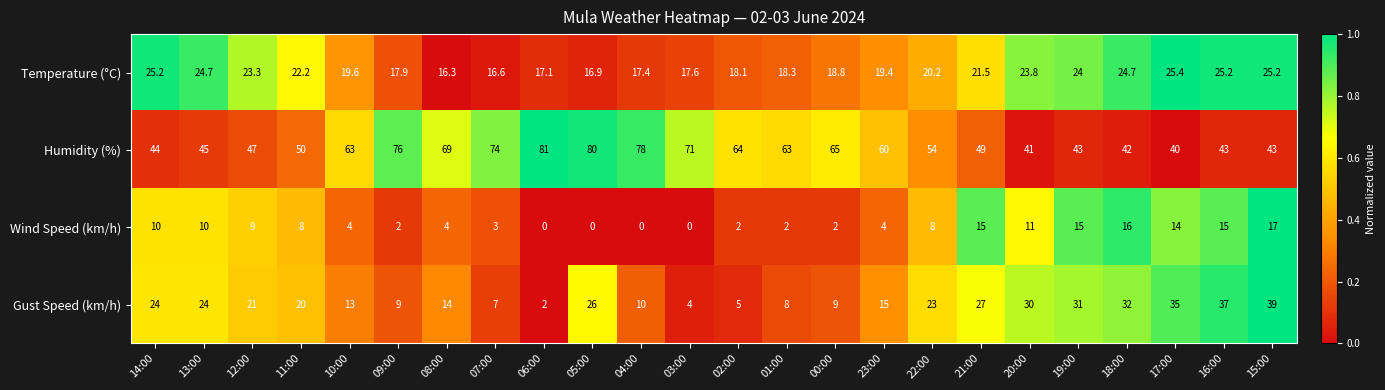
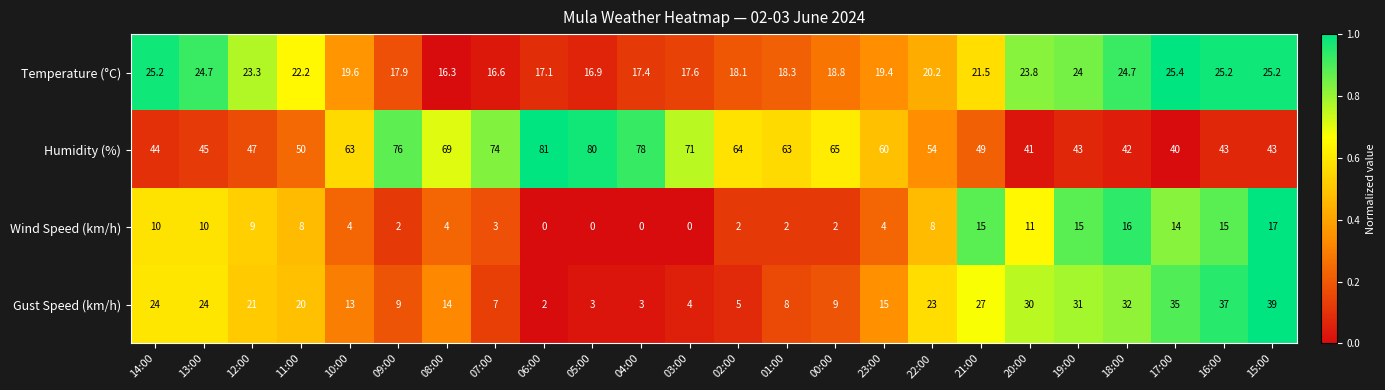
  {
    "Temperature (°C)": {
      "14:00": 25.2,
      "13:00": 24.7,
      "12:00": 23.3,
      "11:00": 22.2,
      "10:00": 19.6,
      "09:00": 17.9,
      "08:00": 16.3,
      "07:00": 16.6,
      "06:00": 17.1,
      "05:00": 16.9,
      "04:00": 17.4,
      "03:00": 17.6,
      "02:00": 18.1,
      "01:00": 18.3,
      "00:00": 18.8,
      "23:00": 19.4,
      "22:00": 20.2,
      "21:00": 21.5,
      "20:00": 23.8,
      "19:00": 24,
      "18:00": 24.7,
      "17:00": 25.4,
      "16:00": 25.2,
      "15:00": 25.2
    },
    "Humidity (%)": {
      "14:00": 44,
      "13:00": 45,
      "12:00": 47,
      "11:00": 50,
      "10:00": 63,
      "09:00": 76,
      "08:00": 69,
      "07:00": 74,
      "06:00": 81,
      "05:00": 80,
      "04:00": 78,
      "03:00": 71,
      "02:00": 64,
      "01:00": 63,
      "00:00": 65,
      "23:00": 60,
      "22:00": 54,
      "21:00": 49,
      "20:00": 41,
      "19:00": 43,
      "18:00": 42,
      "17:00": 40,
      "16:00": 43,
      "15:00": 43
    },
    "Wind Speed (km/h)": {
      "14:00": 10,
      "13:00": 10,
      "12:00": 9,
      "11:00": 8,
      "10:00": 4,
      "09:00": 2,
      "08:00": 4,
      "07:00": 3,
      "06:00": 0,
      "05:00": 0,
      "04:00": 0,
      "03:00": 0,
      "02:00": 2,
      "01:00": 2,
      "00:00": 2,
      "23:00": 4,
      "22:00": 8,
      "21:00": 15,
      "20:00": 11,
      "19:00": 15,
      "18:00": 16,
      "17:00": 14,
      "16:00": 15,
      "15:00": 17
    },
    "Gust Speed (km/h)": {
      "14:00": 24,
      "13:00": 24,
      "12:00": 21,
      "11:00": 20,
      "10:00": 13,
      "09:00": 9,
      "08:00": 14,
      "07:00": 7,
      "06:00": 2,
-     "05:00": 26,
-     "04:00": 10,
+     "05:00": 3,
+     "04:00": 3,
      "03:00": 4,
      "02:00": 5,
      "01:00": 8,
      "00:00": 9,
      "23:00": 15,
      "22:00": 23,
      "21:00": 27,
      "20:00": 30,
      "19:00": 31,
      "18:00": 32,
      "17:00": 35,
      "16:00": 37,
      "15:00": 39
    }
  }
